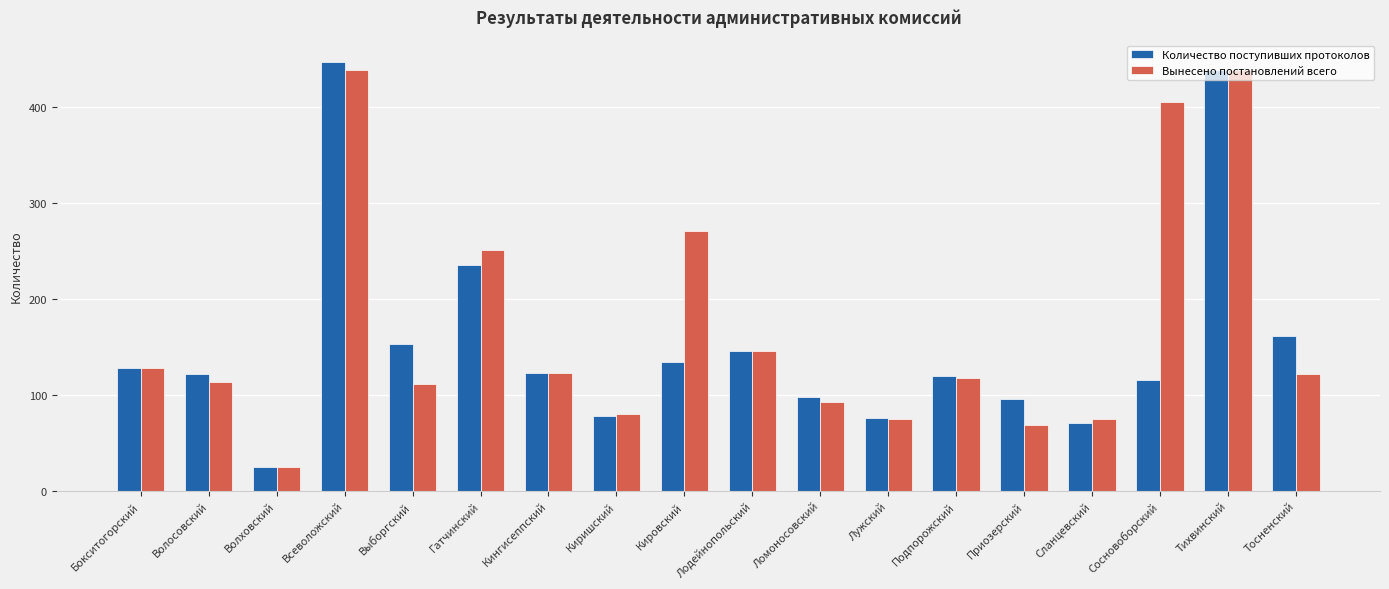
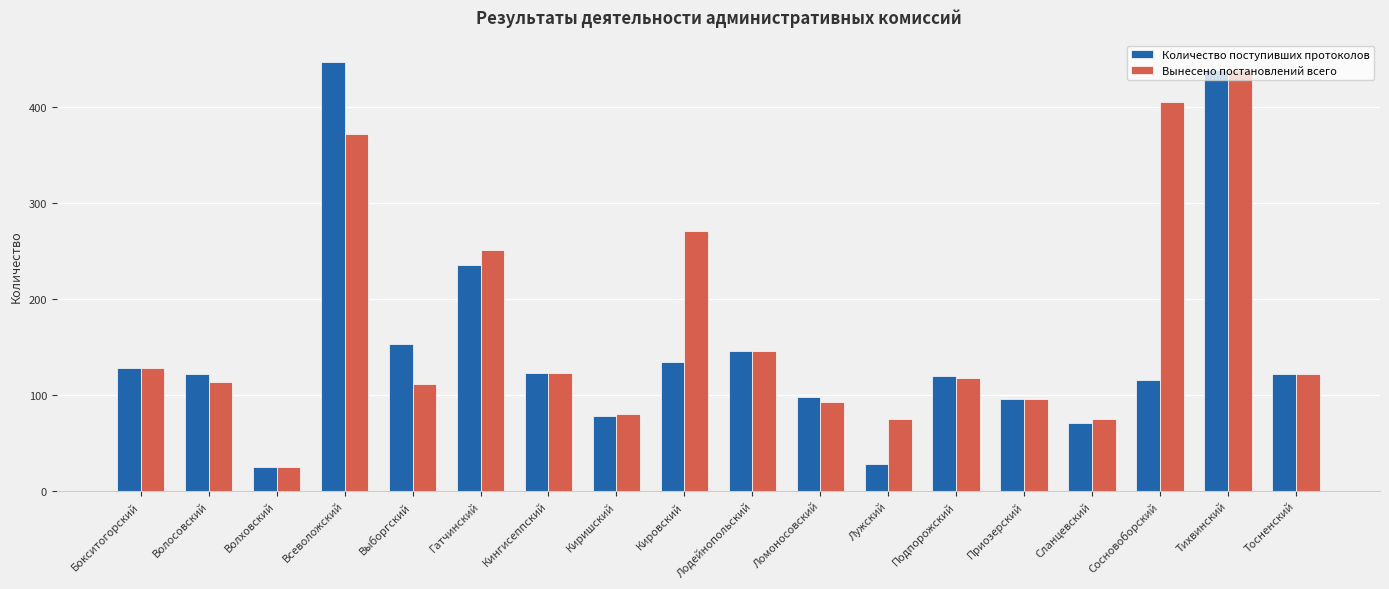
  {
    "Количество поступивших протоколов": {
      "Бокситогорский": 130,
      "Волосовский": 120,
      "Волховский": 30,
      "Всеволожский": 450,
      "Выборгский": 150,
      "Гатчинский": 240,
      "Кингисеппский": 120,
      "Киришский": 80,
      "Кировский": 130,
      "Лодейнопольский": 150,
      "Ломоносовский": 100,
-     "Лужский": 80,
+     "Лужский": 30,
      "Подпорожский": 120,
      "Приозерский": 100,
      "Сланцевский": 70,
      "Сосновоборский": 120,
-     "Тосненский": 160
+     "Тосненский": 120
    },
    "Вынесено постановлений всего": {
      "Бокситогорский": 130,
      "Волосовский": 110,
      "Волховский": 30,
-     "Всеволожский": 440,
+     "Всеволожский": 370,
      "Выборгский": 110,
      "Гатчинский": 250,
      "Кингисеппский": 120,
      "Киришский": 80,
      "Кировский": 270,
      "Лодейнопольский": 150,
      "Ломоносовский": 90,
      "Лужский": 80,
      "Подпорожский": 120,
-     "Приозерский": 70,
+     "Приозерский": 100,
      "Сланцевский": 80,
      "Сосновоборский": 410,
      "Тосненский": 120
    }
  }
